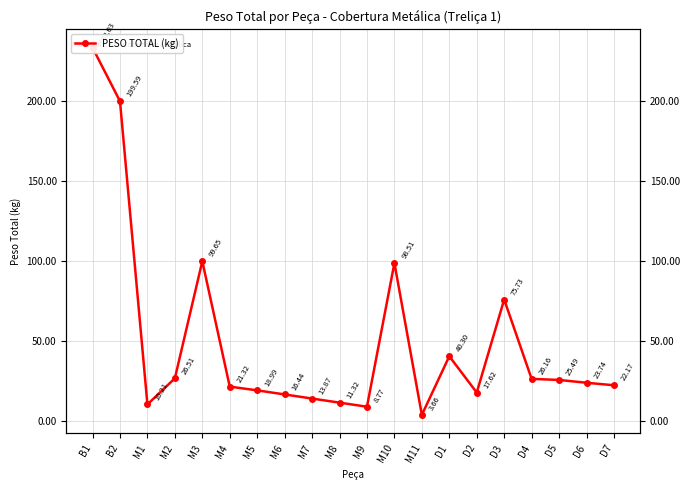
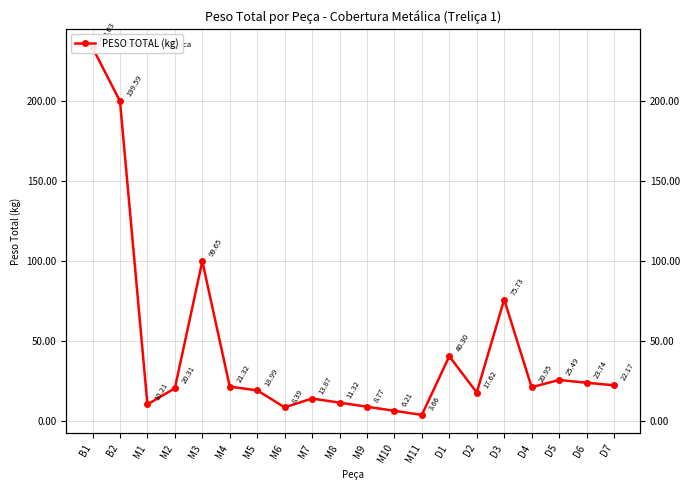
  {
    "B2": 199.59,
    "M1": 10.21,
-   "M2": 26.51,
+   "M2": 20.31,
    "M3": 99.65,
    "M4": 21.32,
    "M5": 18.99,
-   "M6": 16.44,
+   "M6": 8.39,
    "M7": 13.87,
    "M8": 11.32,
    "M9": 8.77,
-   "M10": 98.51,
+   "M10": 6.21,
    "M11": 3.66,
    "D1": 40.30,
    "D2": 17.62,
    "D3": 75.73,
-   "D4": 26.16,
+   "D4": 20.95,
    "D5": 25.49,
    "D6": 23.74,
    "D7": 22.17
  }
